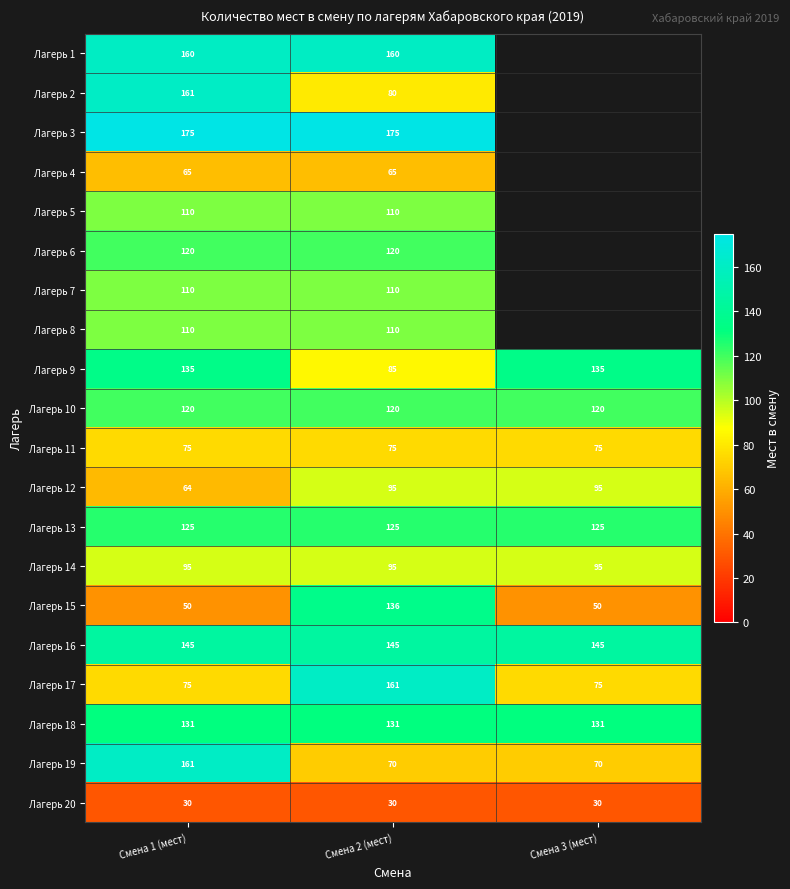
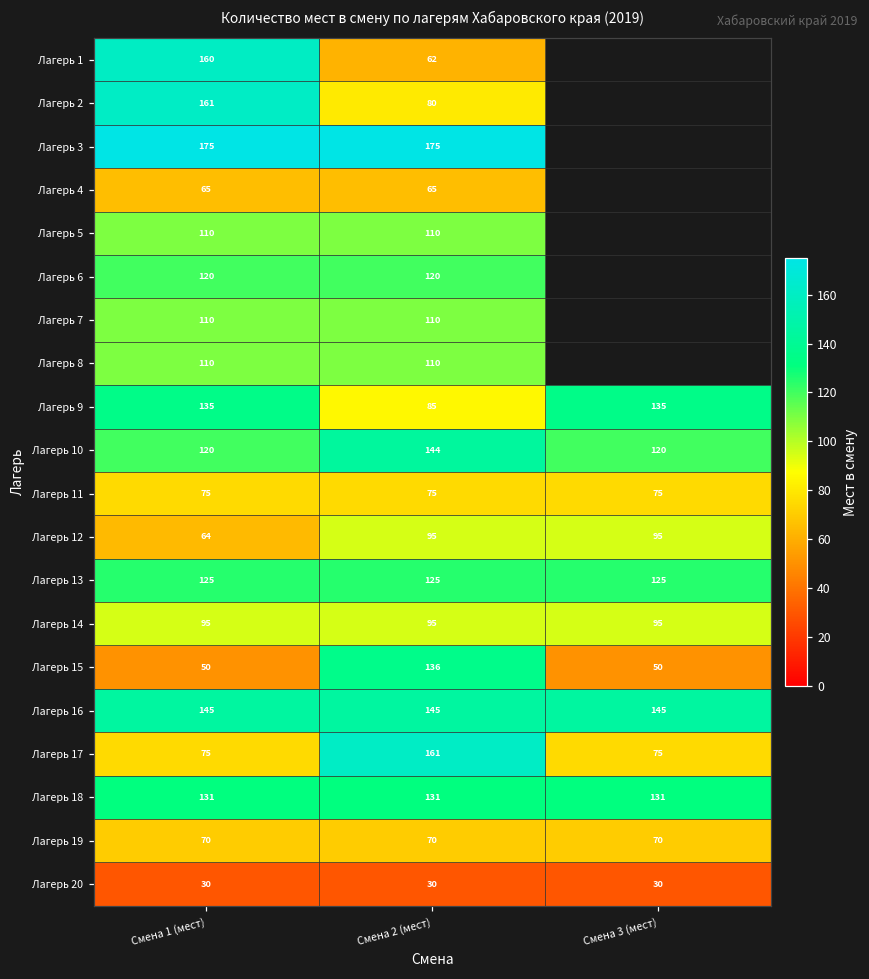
  {
    "Лагерь 1": {
      "Смена 1 (мест)": 160,
-     "Смена 2 (мест)": 160
+     "Смена 2 (мест)": 62
    },
    "Лагерь 2": {
      "Смена 1 (мест)": 161,
      "Смена 2 (мест)": 80
    },
    "Лагерь 3": {
      "Смена 1 (мест)": 175,
      "Смена 2 (мест)": 175
    },
    "Лагерь 4": {
      "Смена 1 (мест)": 65,
      "Смена 2 (мест)": 65
    },
    "Лагерь 5": {
      "Смена 1 (мест)": 110,
      "Смена 2 (мест)": 110
    },
    "Лагерь 6": {
      "Смена 1 (мест)": 120,
      "Смена 2 (мест)": 120
    },
    "Лагерь 7": {
      "Смена 1 (мест)": 110,
      "Смена 2 (мест)": 110
    },
    "Лагерь 8": {
      "Смена 1 (мест)": 110,
      "Смена 2 (мест)": 110
    },
    "Лагерь 9": {
      "Смена 1 (мест)": 135,
      "Смена 2 (мест)": 85,
      "Смена 3 (мест)": 135
    },
    "Лагерь 10": {
      "Смена 1 (мест)": 120,
-     "Смена 2 (мест)": 120,
+     "Смена 2 (мест)": 144,
      "Смена 3 (мест)": 120
    },
    "Лагерь 11": {
      "Смена 1 (мест)": 75,
      "Смена 2 (мест)": 75,
      "Смена 3 (мест)": 75
    },
    "Лагерь 12": {
      "Смена 1 (мест)": 64,
      "Смена 2 (мест)": 95,
      "Смена 3 (мест)": 95
    },
    "Лагерь 13": {
      "Смена 1 (мест)": 125,
      "Смена 2 (мест)": 125,
      "Смена 3 (мест)": 125
    },
    "Лагерь 14": {
      "Смена 1 (мест)": 95,
      "Смена 2 (мест)": 95,
      "Смена 3 (мест)": 95
    },
    "Лагерь 15": {
      "Смена 1 (мест)": 50,
      "Смена 2 (мест)": 136,
      "Смена 3 (мест)": 50
    },
    "Лагерь 16": {
      "Смена 1 (мест)": 145,
      "Смена 2 (мест)": 145,
      "Смена 3 (мест)": 145
    },
    "Лагерь 17": {
      "Смена 1 (мест)": 75,
      "Смена 2 (мест)": 161,
      "Смена 3 (мест)": 75
    },
    "Лагерь 18": {
      "Смена 1 (мест)": 131,
      "Смена 2 (мест)": 131,
      "Смена 3 (мест)": 131
    },
    "Лагерь 19": {
-     "Смена 1 (мест)": 161,
+     "Смена 1 (мест)": 70,
      "Смена 2 (мест)": 70,
      "Смена 3 (мест)": 70
    },
    "Лагерь 20": {
      "Смена 1 (мест)": 30,
      "Смена 2 (мест)": 30,
      "Смена 3 (мест)": 30
    }
  }
